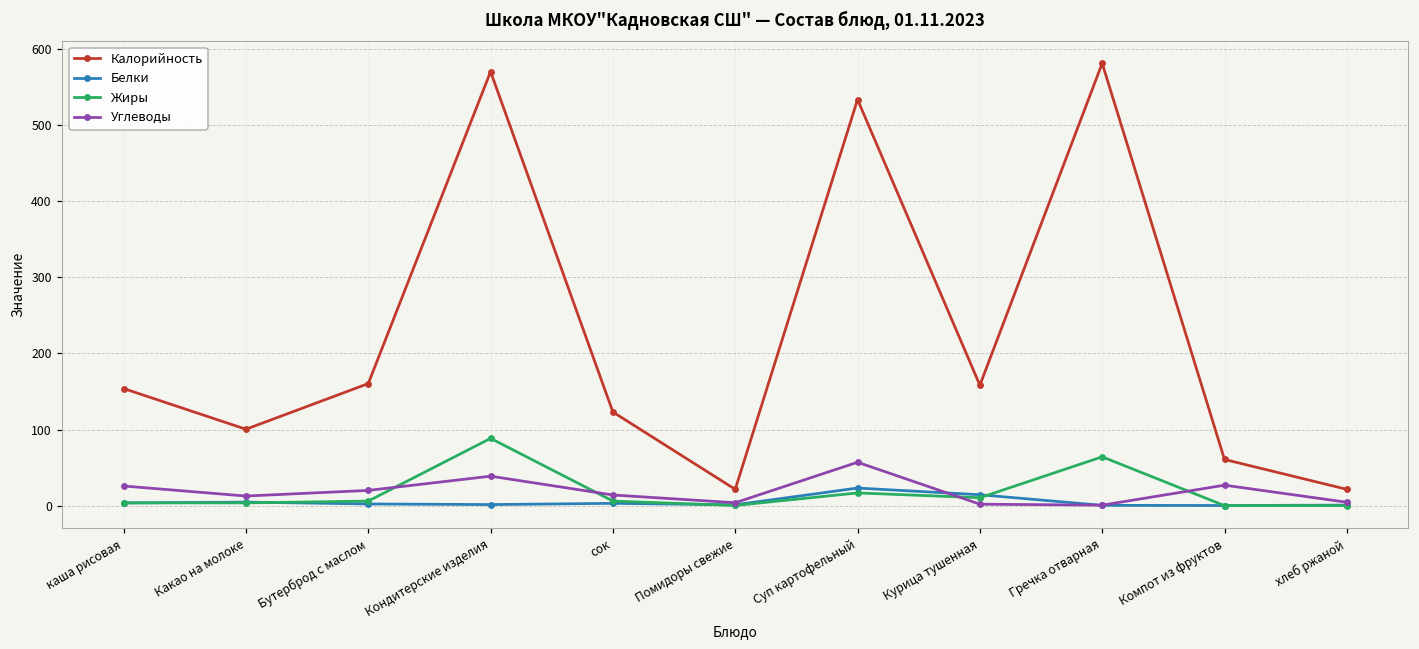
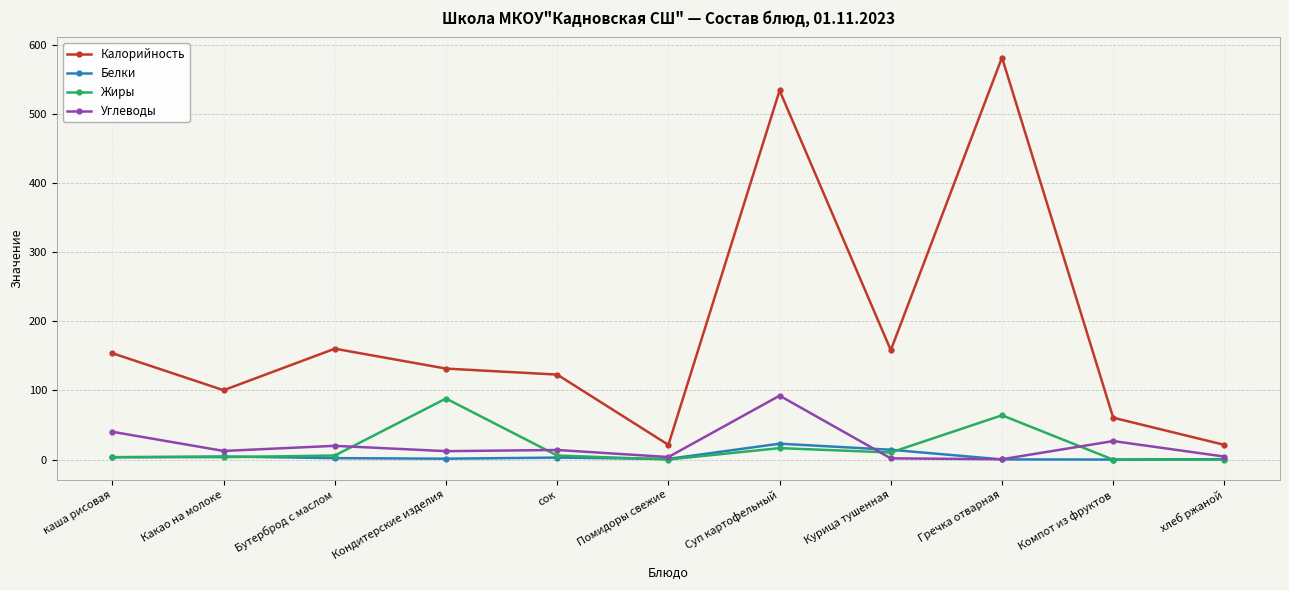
  {
    "Калорийность": {
      "каша рисовая": 150,
      "Какао на молоке": 100,
      "Бутерброд с маслом": 160,
-     "Кондитерские изделия": 570,
+     "Кондитерские изделия": 130,
      "сок": 120,
      "Помидоры свежие": 20,
      "Суп картофельный": 530,
      "Курица тушенная": 160,
      "Гречка отварная": 580,
      "Компот из фруктов": 60,
      "хлеб ржаной": 20
    },
    "Белки": {
      "Бутерброд с маслом": 0,
      "Кондитерские изделия": 0,
      "Суп картофельный": 20,
      "Курица тушенная": 10
    },
    "Жиры": {
      "Бутерброд с маслом": 10,
      "Кондитерские изделия": 90,
      "Суп картофельный": 20,
      "Курица тушенная": 10,
      "Гречка отварная": 60
    },
    "Углеводы": {
-     "каша рисовая": 30,
+     "каша рисовая": 40,
      "Какао на молоке": 10,
      "Бутерброд с маслом": 20,
-     "Кондитерские изделия": 40,
+     "Кондитерские изделия": 10,
      "сок": 10,
-     "Суп картофельный": 60,
+     "Суп картофельный": 90,
      "Курица тушенная": 0,
      "Компот из фруктов": 30,
      "хлеб ржаной": 0
    }
  }
